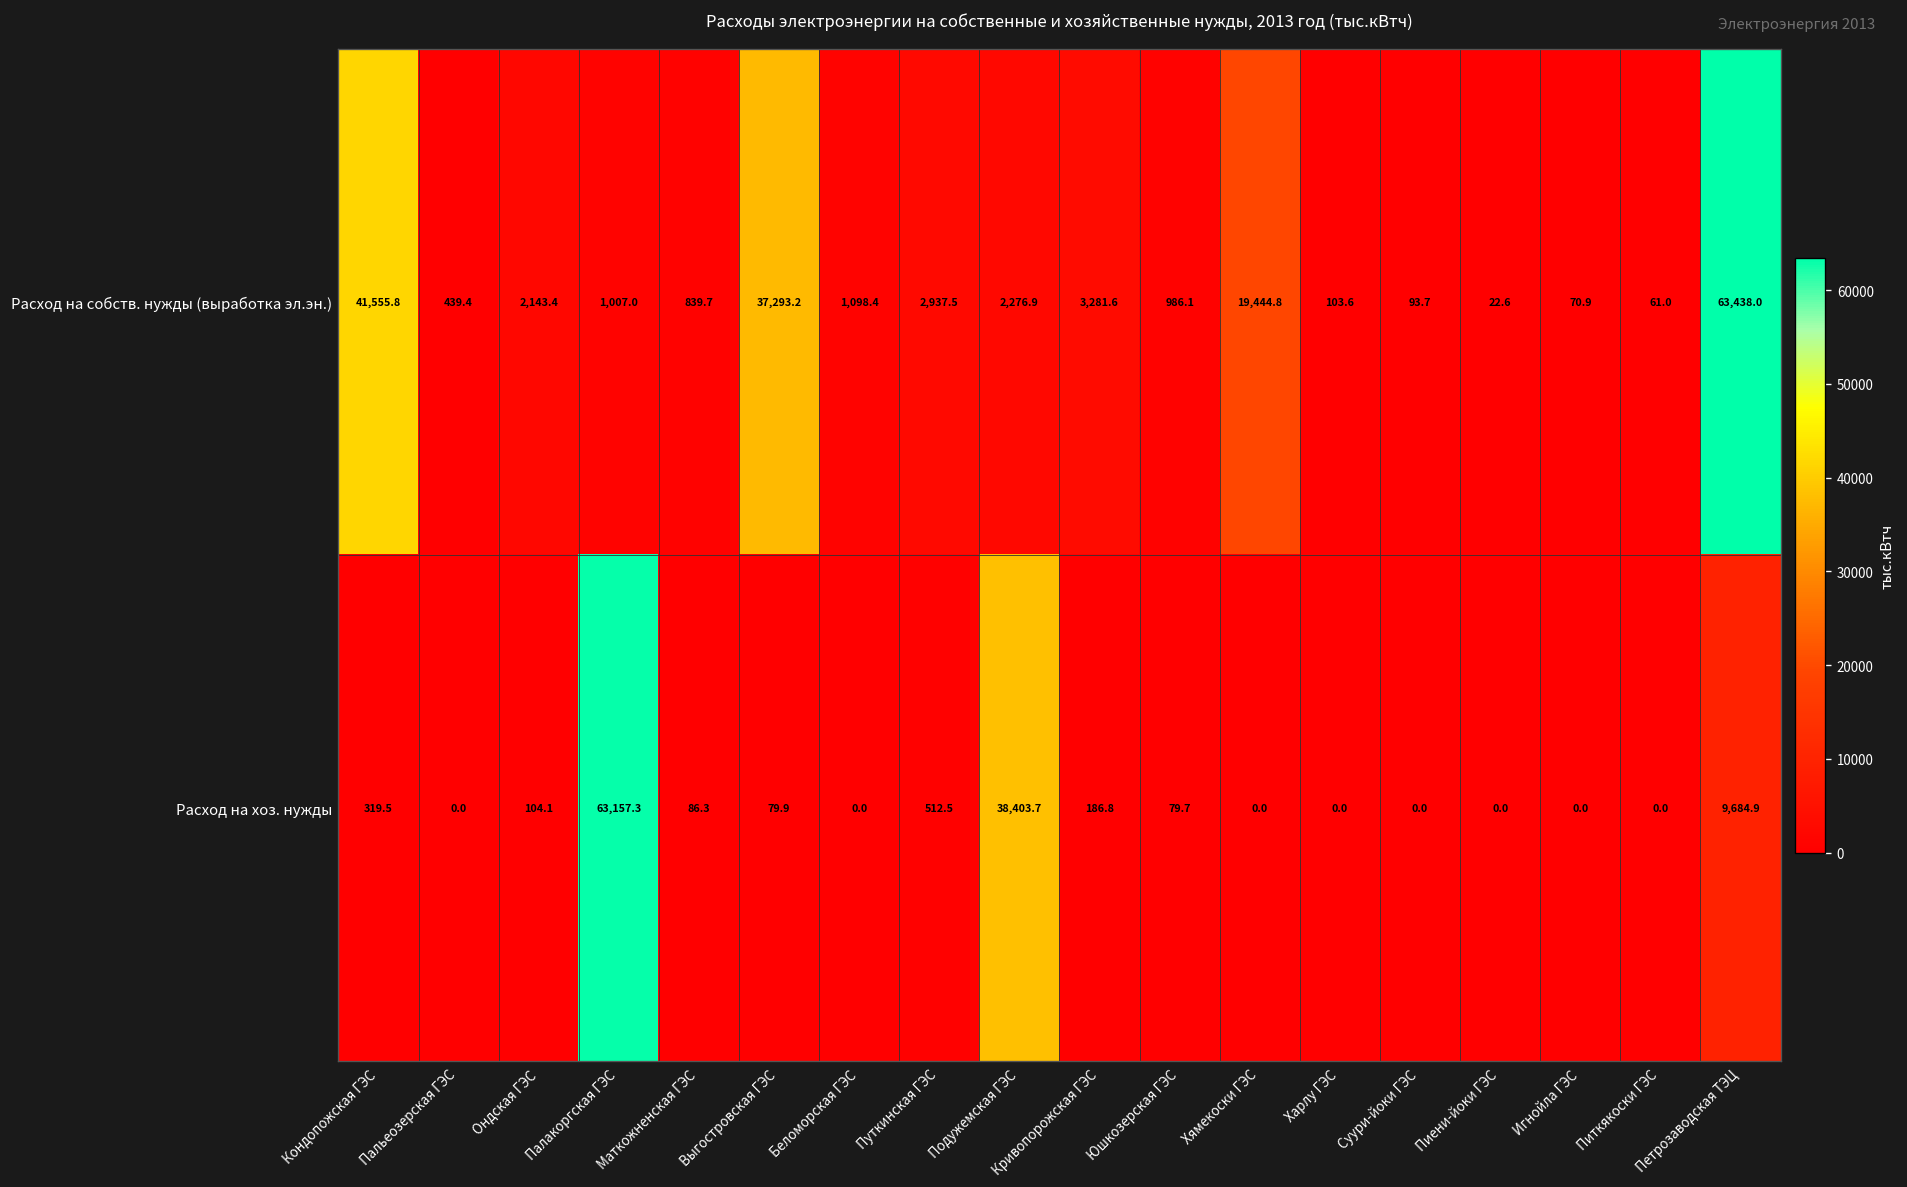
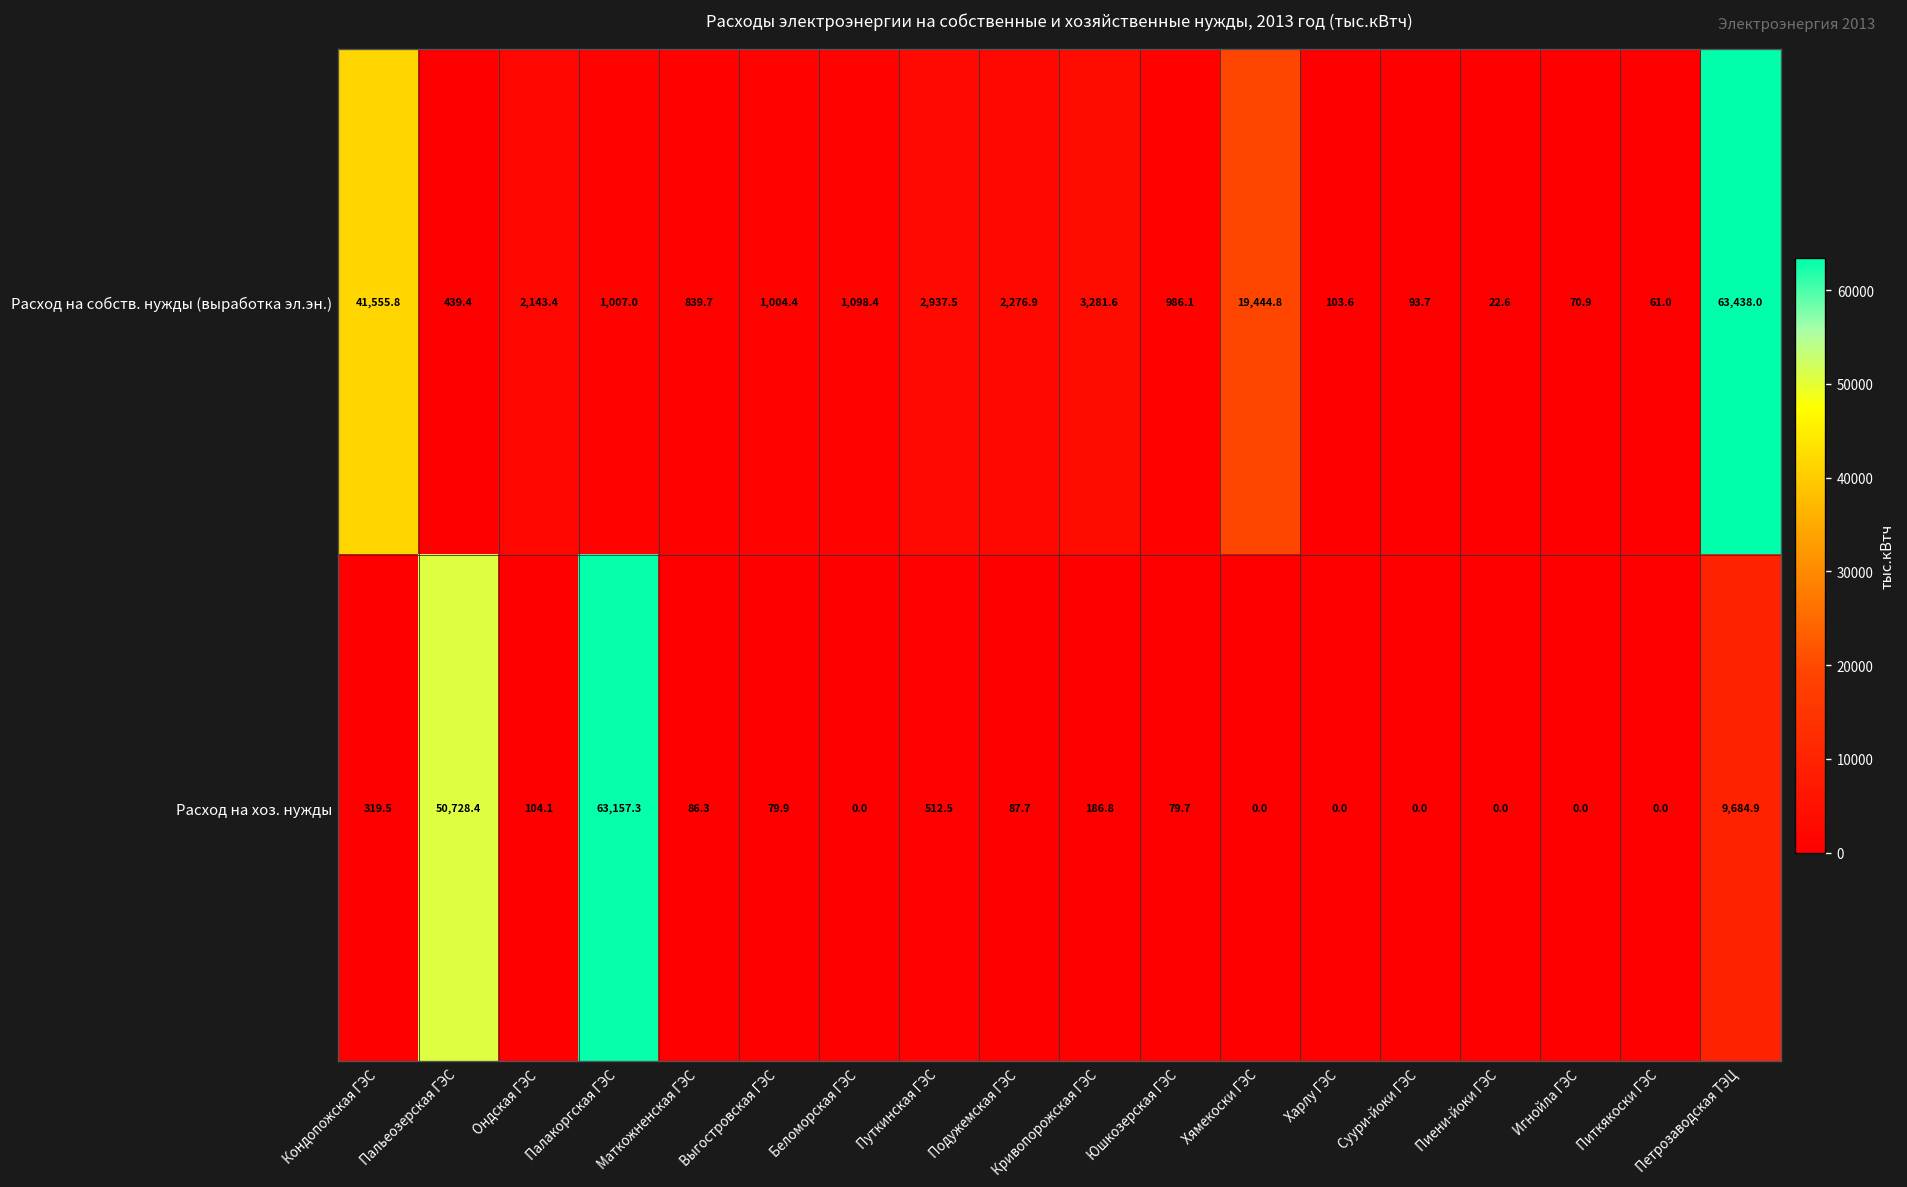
  {
    "Расход на собств. нужды (выработка эл.эн.)": {
      "Кондопожская ГЭС": "41,555.8",
      "Пальеозерская ГЭС": "439.4",
      "Ондская ГЭС": "2,143.4",
      "Палакоргская ГЭС": "1,007.0",
      "Маткожненская ГЭС": "839.7",
-     "Выгостровская ГЭС": "37,293.2",
+     "Выгостровская ГЭС": "1,004.4",
      "Беломорская ГЭС": "1,098.4",
      "Путкинская ГЭС": "2,937.5",
      "Подужемская ГЭС": "2,276.9",
      "Кривопорожская ГЭС": "3,281.6",
      "Юшкозерская ГЭС": "986.1",
      "Хямекоски ГЭС": "19,444.8",
      "Харлу ГЭС": "103.6",
      "Суури-йоки ГЭС": "93.7",
      "Пиени-йоки ГЭС": "22.6",
      "Игнойла ГЭС": "70.9",
      "Питкякоски ГЭС": "61.0",
      "Петрозаводская ТЭЦ": "63,438.0"
    },
    "Расход на хоз. нужды": {
      "Кондопожская ГЭС": "319.5",
-     "Пальеозерская ГЭС": "0.0",
+     "Пальеозерская ГЭС": "50,728.4",
      "Ондская ГЭС": "104.1",
      "Палакоргская ГЭС": "63,157.3",
      "Маткожненская ГЭС": "86.3",
      "Выгостровская ГЭС": "79.9",
      "Беломорская ГЭС": "0.0",
      "Путкинская ГЭС": "512.5",
-     "Подужемская ГЭС": "38,403.7",
+     "Подужемская ГЭС": "87.7",
      "Кривопорожская ГЭС": "186.8",
      "Юшкозерская ГЭС": "79.7",
      "Хямекоски ГЭС": "0.0",
      "Харлу ГЭС": "0.0",
      "Суури-йоки ГЭС": "0.0",
      "Пиени-йоки ГЭС": "0.0",
      "Игнойла ГЭС": "0.0",
      "Питкякоски ГЭС": "0.0",
      "Петрозаводская ТЭЦ": "9,684.9"
    }
  }
